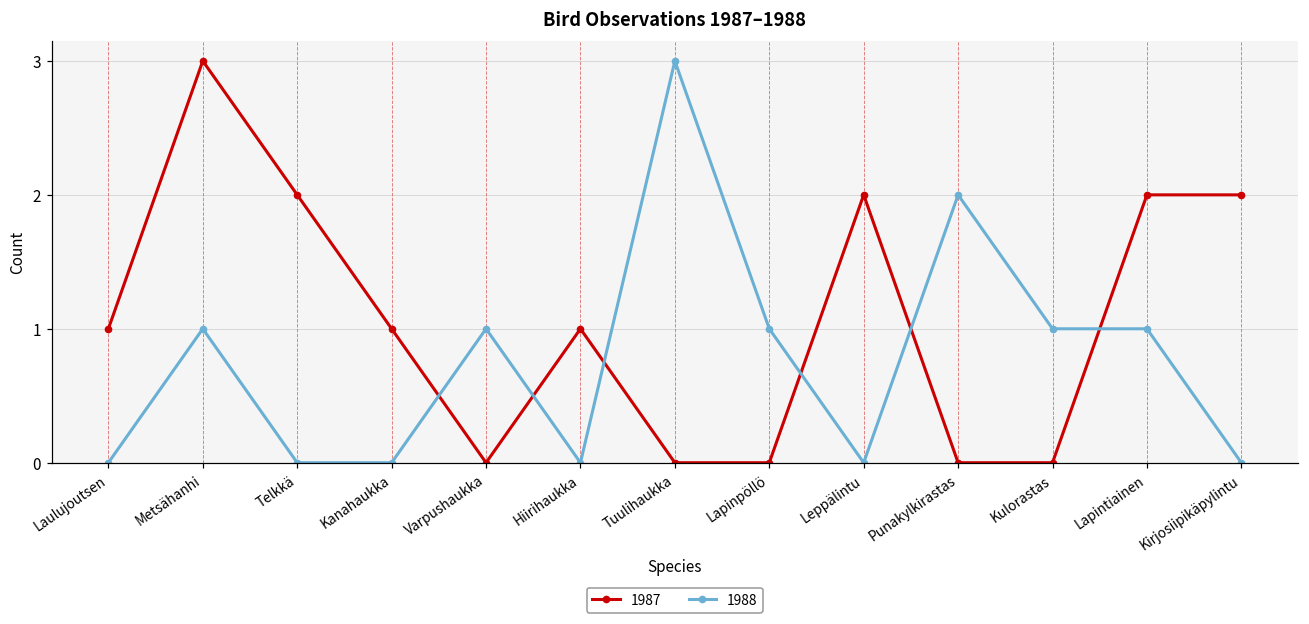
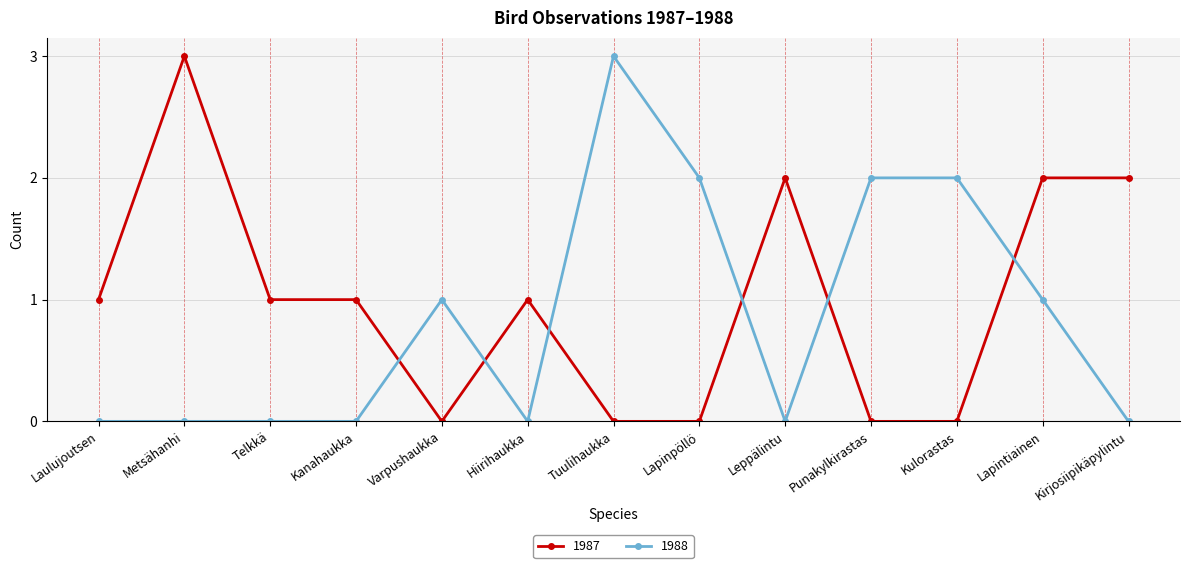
  {
    "1987": {
      "Laulujoutsen": 1,
      "Metsähanhi": 3,
-     "Telkkä": 2,
+     "Telkkä": 1,
      "Kanahaukka": 1,
      "Varpushaukka": 0,
      "Hiirihaukka": 1,
      "Tuulihaukka": 0,
      "Lapinpöllö": 0,
      "Leppälintu": 2,
      "Punakylkirastas": 0,
      "Kulorastas": 0,
      "Lapintiainen": 2,
      "Kirjosiipikäpylintu": 2
    },
    "1988": {
      "Laulujoutsen": 0,
-     "Metsähanhi": 1,
+     "Metsähanhi": 0,
      "Telkkä": 0,
      "Kanahaukka": 0,
      "Varpushaukka": 1,
      "Hiirihaukka": 0,
      "Tuulihaukka": 3,
-     "Lapinpöllö": 1,
+     "Lapinpöllö": 2,
      "Leppälintu": 0,
      "Punakylkirastas": 2,
-     "Kulorastas": 1,
+     "Kulorastas": 2,
      "Lapintiainen": 1,
      "Kirjosiipikäpylintu": 0
    }
  }
